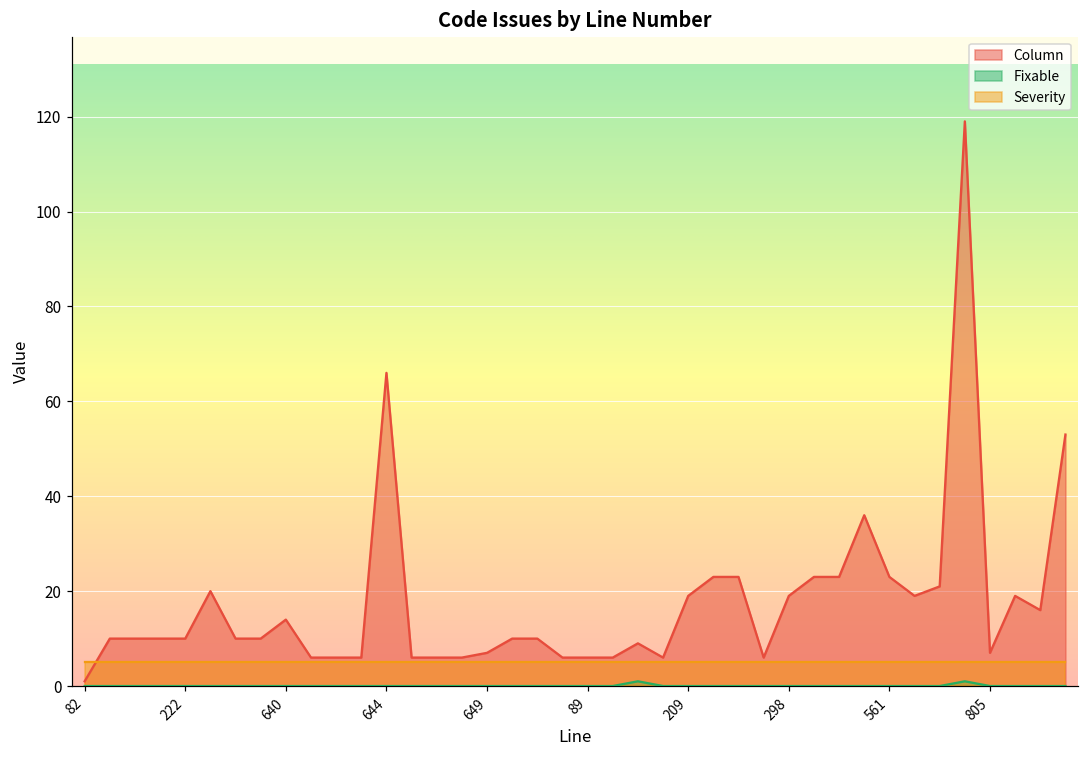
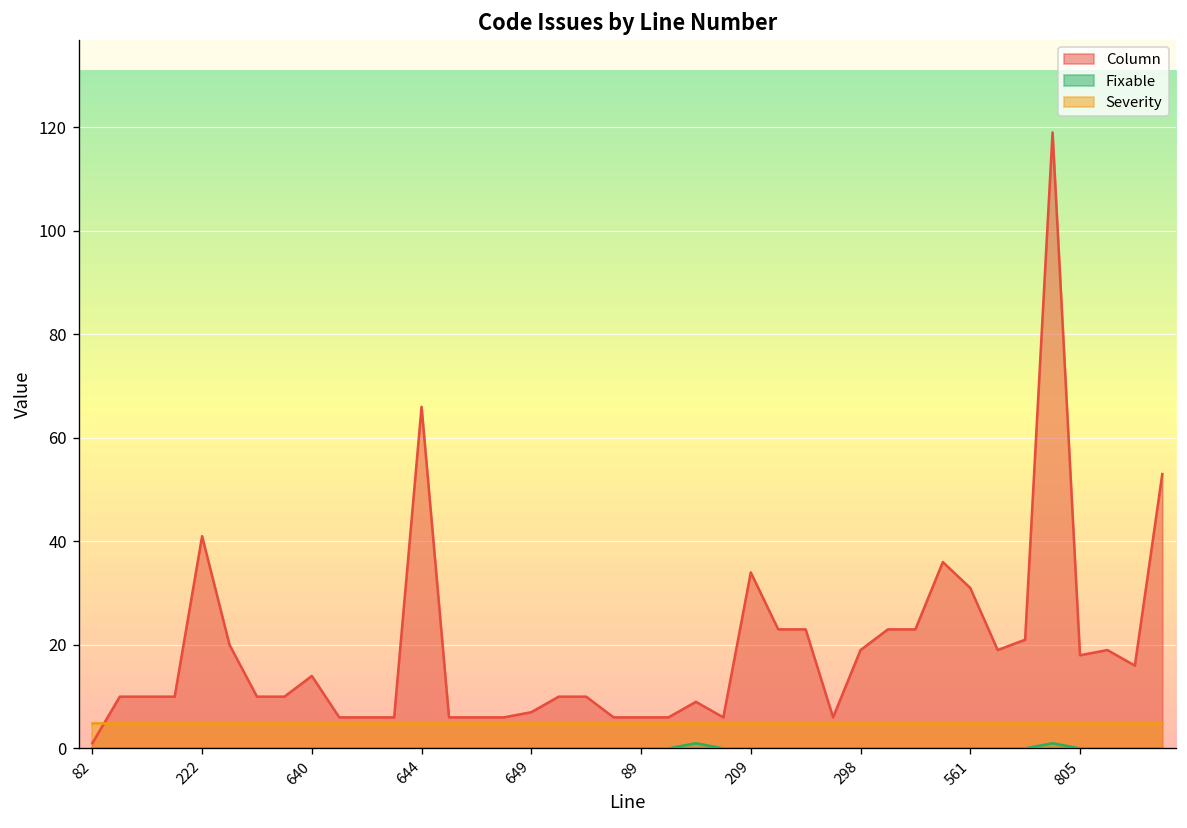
  {
    "Column": {
      "82": 1,
-     "222": 10,
+     "222": 41,
      "640": 14,
      "644": 66,
      "649": 7,
      "89": 6,
-     "209": 19,
+     "209": 34,
      "298": 19,
-     "561": 23,
-     "805": 7
+     "561": 31,
+     "805": 18
    },
    "Fixable": {
      "82": 0,
      "222": 0,
      "640": 0,
      "644": 0,
      "649": 0,
      "89": 0,
      "209": 0,
      "298": 0,
      "561": 0,
      "805": 0
    },
    "Severity": {
      "82": 5,
      "222": 5,
      "640": 5,
      "644": 5,
      "649": 5,
      "89": 5,
      "209": 5,
      "298": 5,
      "561": 5,
      "805": 5
    }
  }
